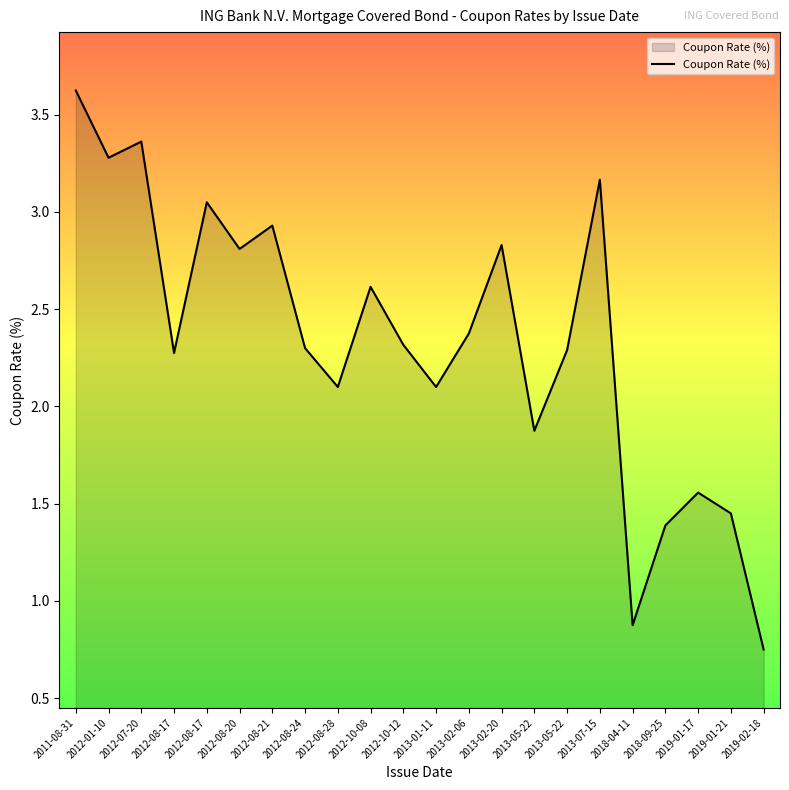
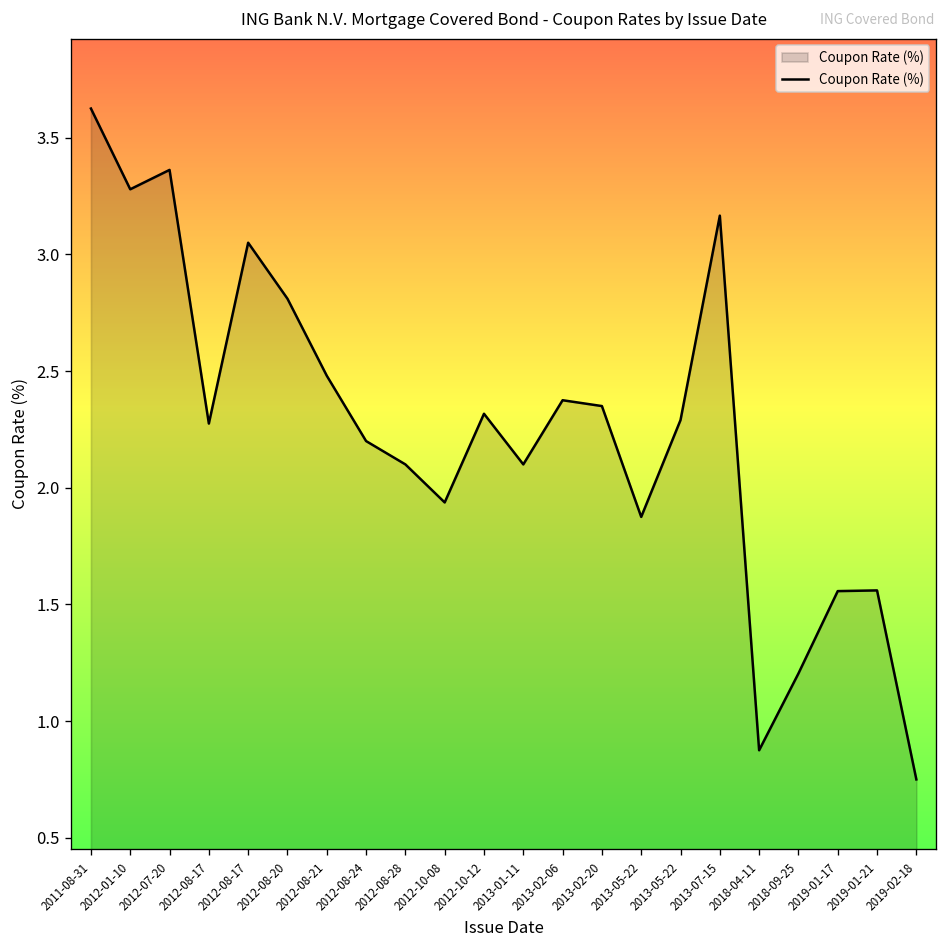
  {
    "2011-08-31": 3.63,
    "2012-01-10": 3.28,
    "2012-07-20": 3.36,
    "2012-08-20": 2.81,
-   "2012-08-21": 2.93,
-   "2012-08-24": 2.3,
+   "2012-08-21": 2.48,
+   "2012-08-24": 2.2,
    "2012-08-28": 2.10,
-   "2012-10-08": 2.62,
+   "2012-10-08": 1.94,
    "2012-10-12": 2.32,
    "2013-01-11": 2.10,
    "2013-02-06": 2.38,
-   "2013-02-20": 2.83,
+   "2013-02-20": 2.35,
    "2013-07-15": 3.17,
    "2018-04-11": 0.88,
-   "2018-09-25": 1.39,
+   "2018-09-25": 1.20,
    "2019-01-17": 1.56,
-   "2019-01-21": 1.45,
+   "2019-01-21": 1.56,
    "2019-02-18": 0.75
  }
